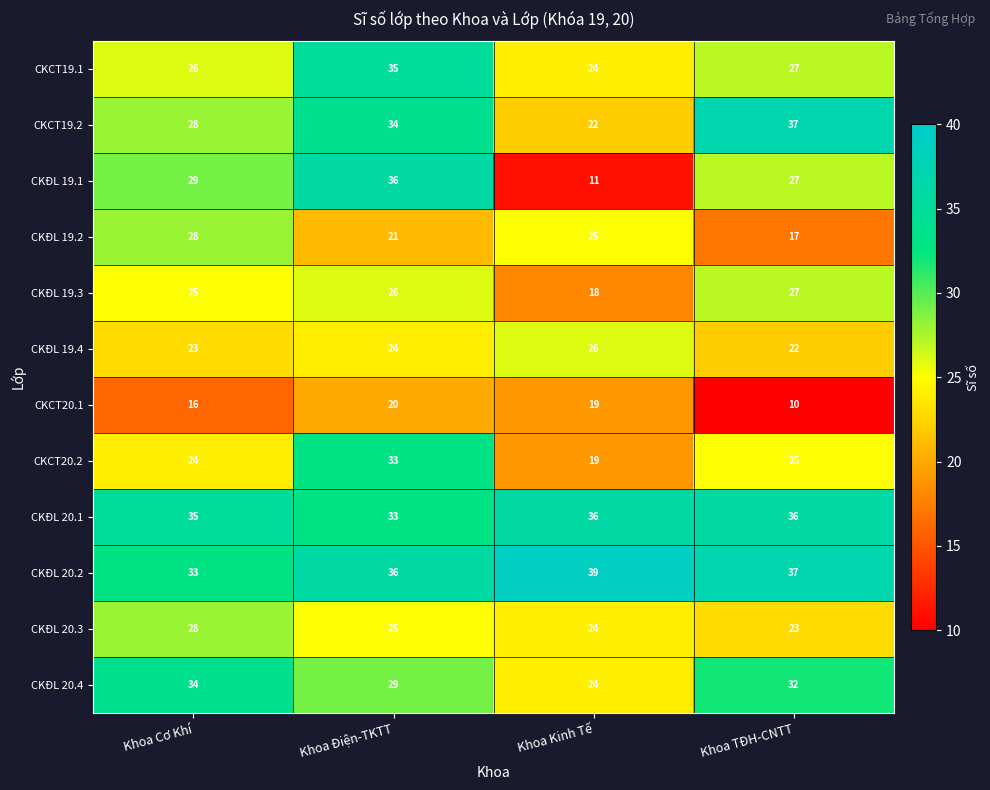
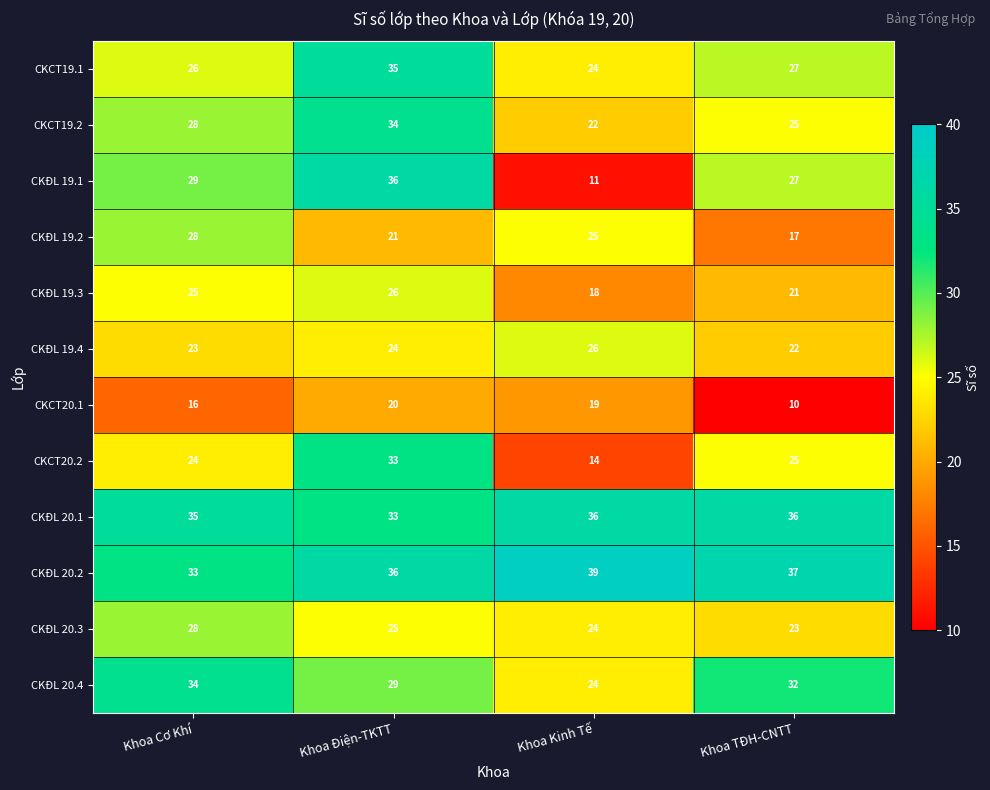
  {
    "CKCT19.1": {
      "Khoa Cơ Khí": 26,
      "Khoa Điện-TKTT": 35,
      "Khoa Kinh Tế": 24,
      "Khoa TĐH-CNTT": 27
    },
    "CKCT19.2": {
      "Khoa Cơ Khí": 28,
      "Khoa Điện-TKTT": 34,
      "Khoa Kinh Tế": 22,
-     "Khoa TĐH-CNTT": 37
+     "Khoa TĐH-CNTT": 25
    },
    "CKĐL 19.1": {
      "Khoa Cơ Khí": 29,
      "Khoa Điện-TKTT": 36,
      "Khoa Kinh Tế": 11,
      "Khoa TĐH-CNTT": 27
    },
    "CKĐL 19.2": {
      "Khoa Cơ Khí": 28,
      "Khoa Điện-TKTT": 21,
      "Khoa Kinh Tế": 25,
      "Khoa TĐH-CNTT": 17
    },
    "CKĐL 19.3": {
      "Khoa Cơ Khí": 25,
      "Khoa Điện-TKTT": 26,
      "Khoa Kinh Tế": 18,
-     "Khoa TĐH-CNTT": 27
+     "Khoa TĐH-CNTT": 21
    },
    "CKĐL 19.4": {
      "Khoa Cơ Khí": 23,
      "Khoa Điện-TKTT": 24,
      "Khoa Kinh Tế": 26,
      "Khoa TĐH-CNTT": 22
    },
    "CKCT20.1": {
      "Khoa Cơ Khí": 16,
      "Khoa Điện-TKTT": 20,
      "Khoa Kinh Tế": 19,
      "Khoa TĐH-CNTT": 10
    },
    "CKCT20.2": {
      "Khoa Cơ Khí": 24,
      "Khoa Điện-TKTT": 33,
-     "Khoa Kinh Tế": 19,
+     "Khoa Kinh Tế": 14,
      "Khoa TĐH-CNTT": 25
    },
    "CKĐL 20.1": {
      "Khoa Cơ Khí": 35,
      "Khoa Điện-TKTT": 33,
      "Khoa Kinh Tế": 36,
      "Khoa TĐH-CNTT": 36
    },
    "CKĐL 20.2": {
      "Khoa Cơ Khí": 33,
      "Khoa Điện-TKTT": 36,
      "Khoa Kinh Tế": 39,
      "Khoa TĐH-CNTT": 37
    },
    "CKĐL 20.3": {
      "Khoa Cơ Khí": 28,
      "Khoa Điện-TKTT": 25,
      "Khoa Kinh Tế": 24,
      "Khoa TĐH-CNTT": 23
    },
    "CKĐL 20.4": {
      "Khoa Cơ Khí": 34,
      "Khoa Điện-TKTT": 29,
      "Khoa Kinh Tế": 24,
      "Khoa TĐH-CNTT": 32
    }
  }
